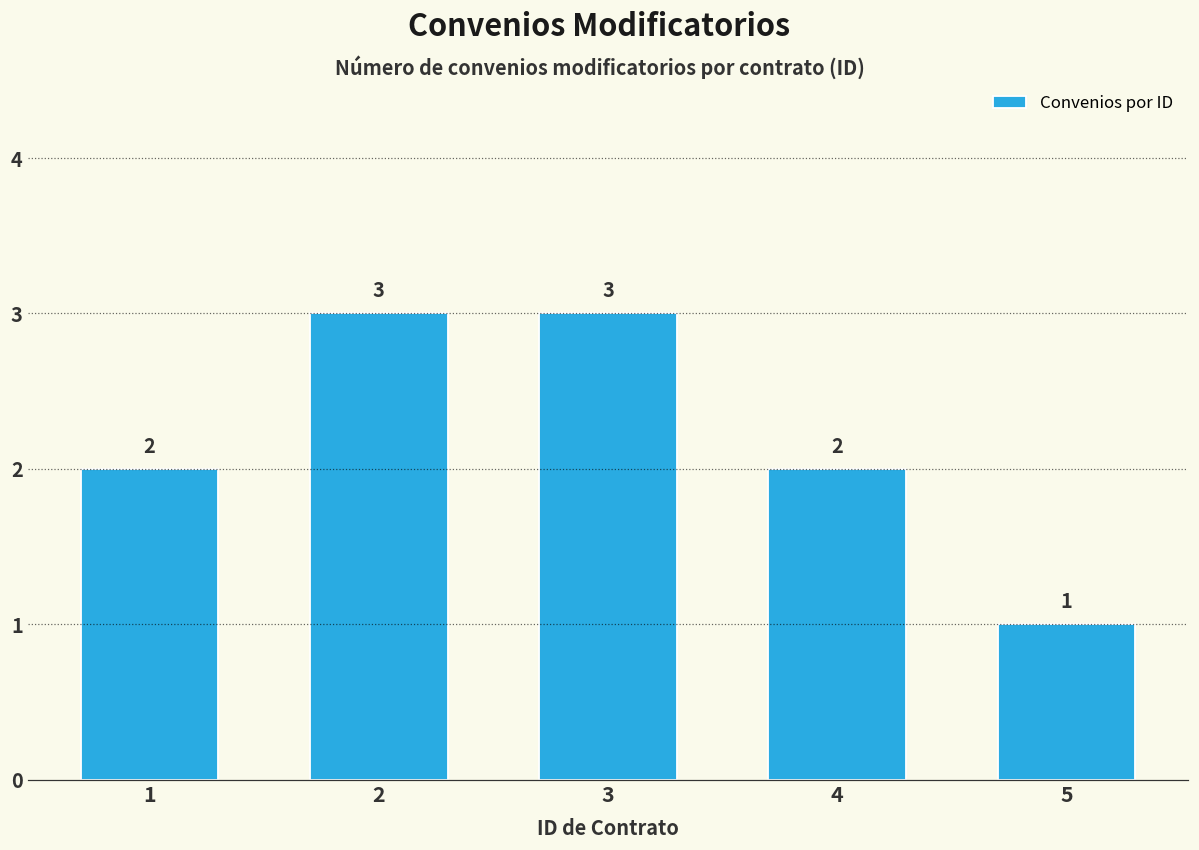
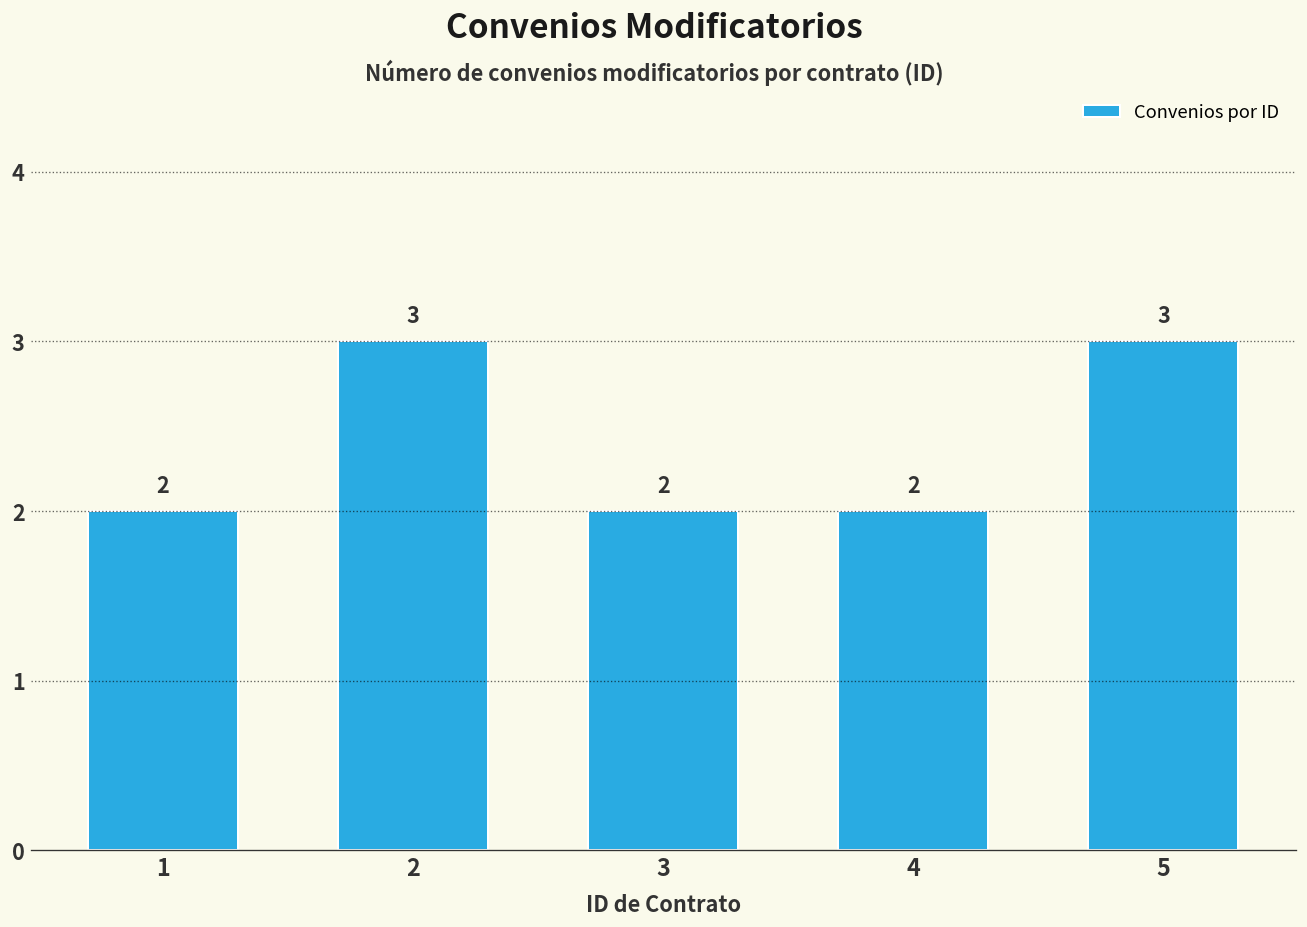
  {
    "1": 2,
    "2": 3,
-   "3": 3,
+   "3": 2,
    "4": 2,
-   "5": 1
+   "5": 3
  }
